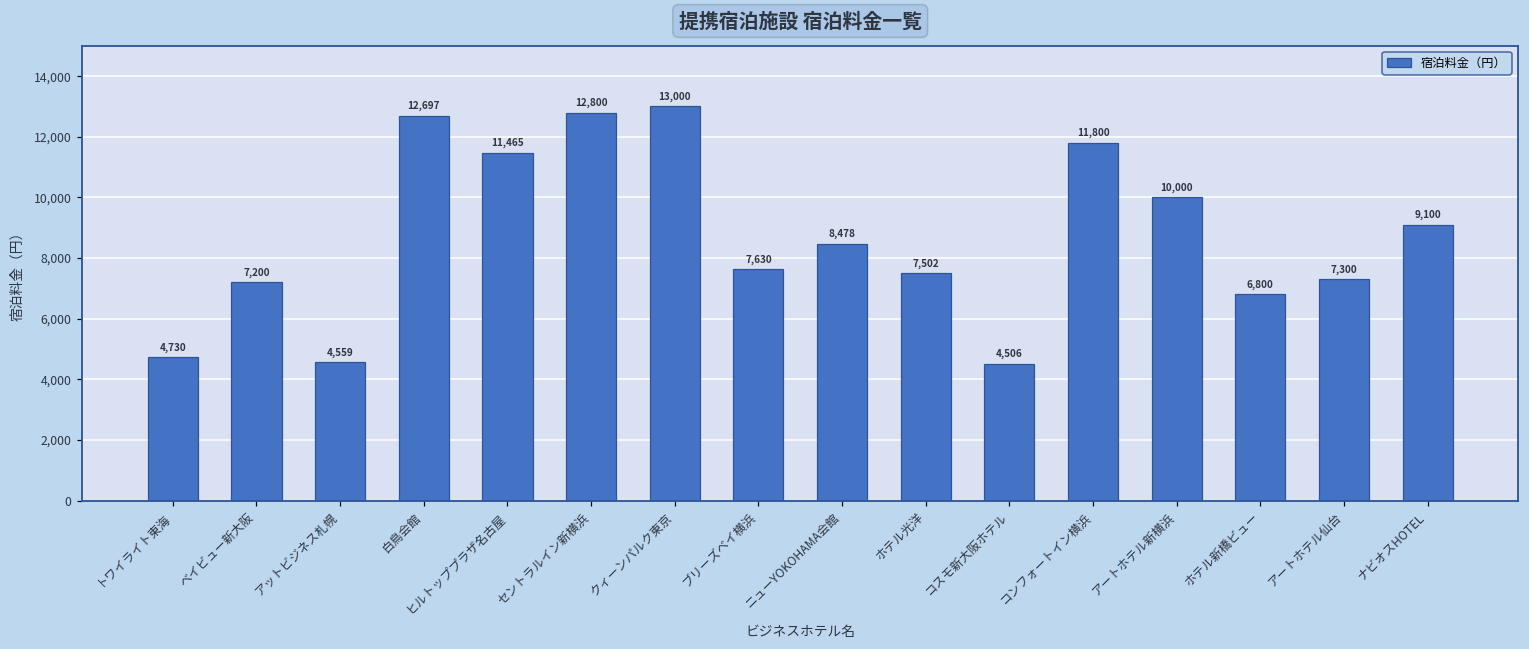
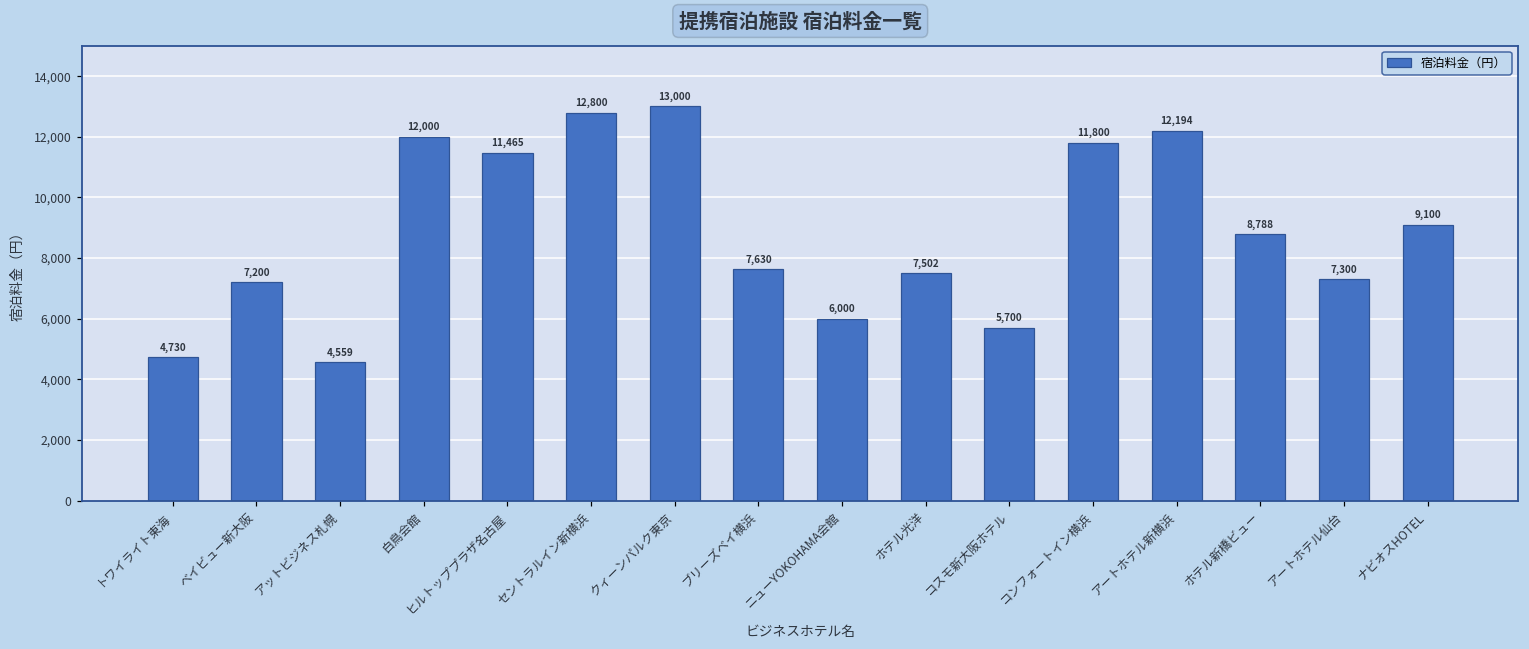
  {
    "トワイライト東海": "4,730",
    "ベイビュー新大阪": "7,200",
    "アットビジネス札幌": "4,559",
-   "白鳥会館": "12,697",
+   "白鳥会館": "12,000",
    "ヒルトッププラザ名古屋": "11,465",
    "セントラルイン新横浜": "12,800",
    "クィーンパルク東京": "13,000",
    "ブリーズベイ横浜": "7,630",
-   "ニューYOKOHAMA会館": "8,478",
+   "ニューYOKOHAMA会館": "6,000",
    "ホテル光洋": "7,502",
-   "コスモ新大阪ホテル": "4,506",
+   "コスモ新大阪ホテル": "5,700",
    "コンフォートイン横浜": "11,800",
-   "アートホテル新横浜": "10,000",
-   "ホテル新橋ビュー": "6,800",
+   "アートホテル新横浜": "12,194",
+   "ホテル新橋ビュー": "8,788",
    "アートホテル仙台": "7,300",
    "ナビオスHOTEL": "9,100"
  }
